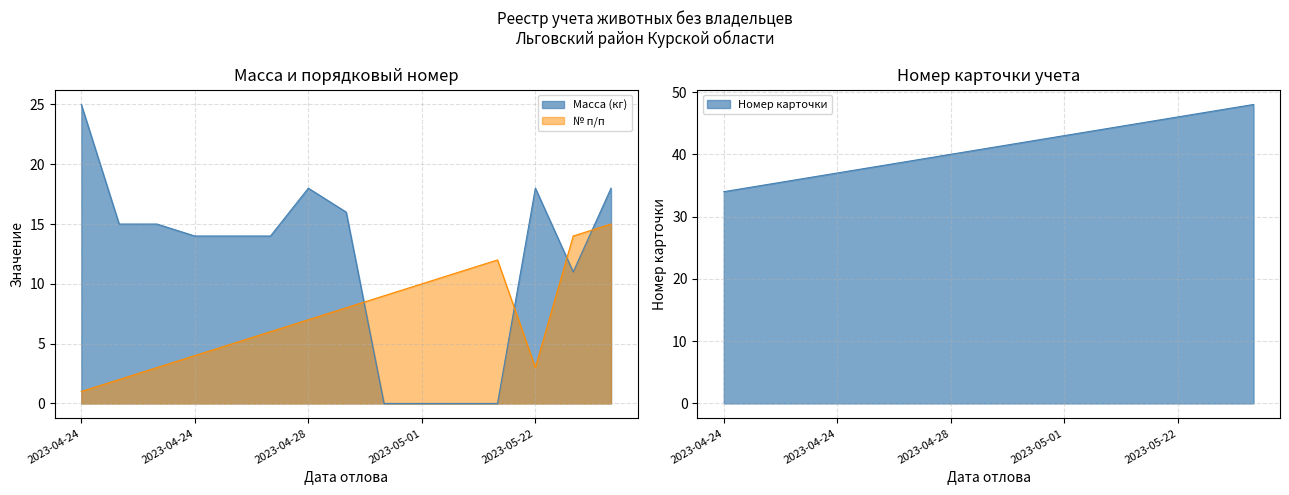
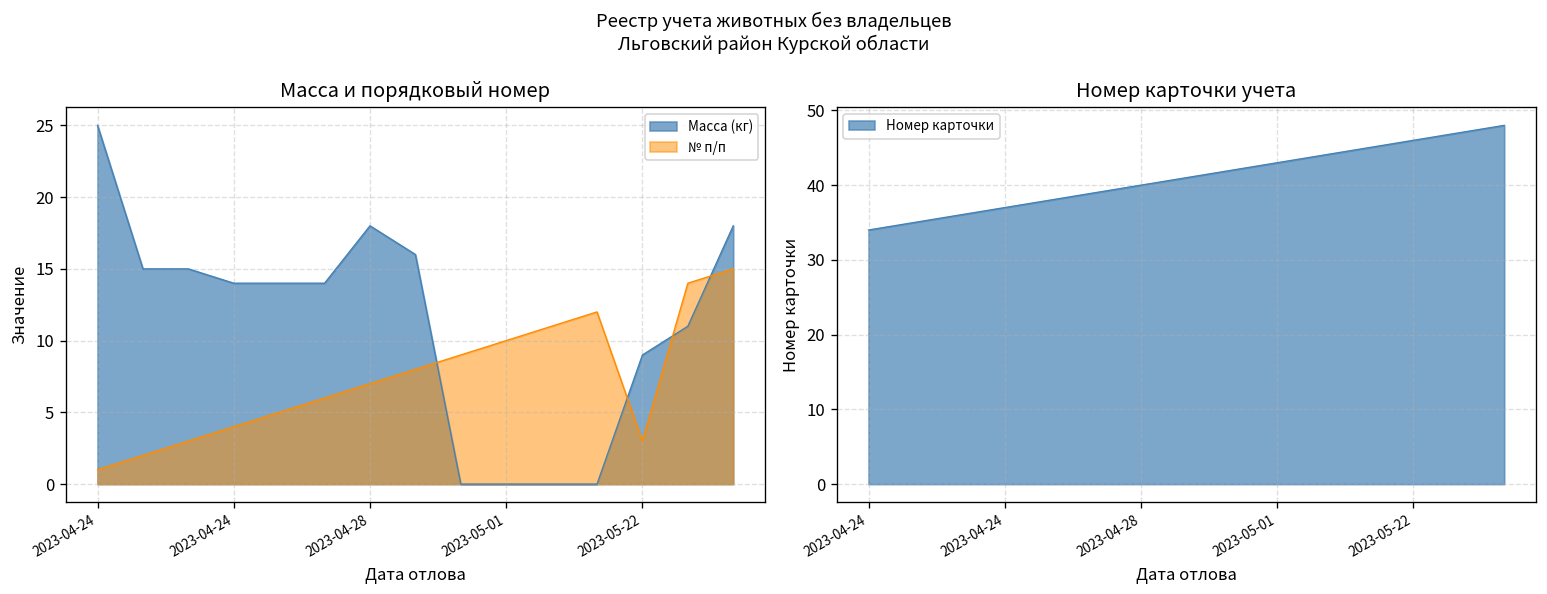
  {
    "Масса и порядковый номер": {
      "Масса (кг)": {
-       "2023-05-22": 18
+       "2023-05-22": 9
      },
      "№ п/п": {
        "2023-05-22": 3
      }
    },
    "Номер карточки учета": {
      "2023-05-22": 46
    }
  }
